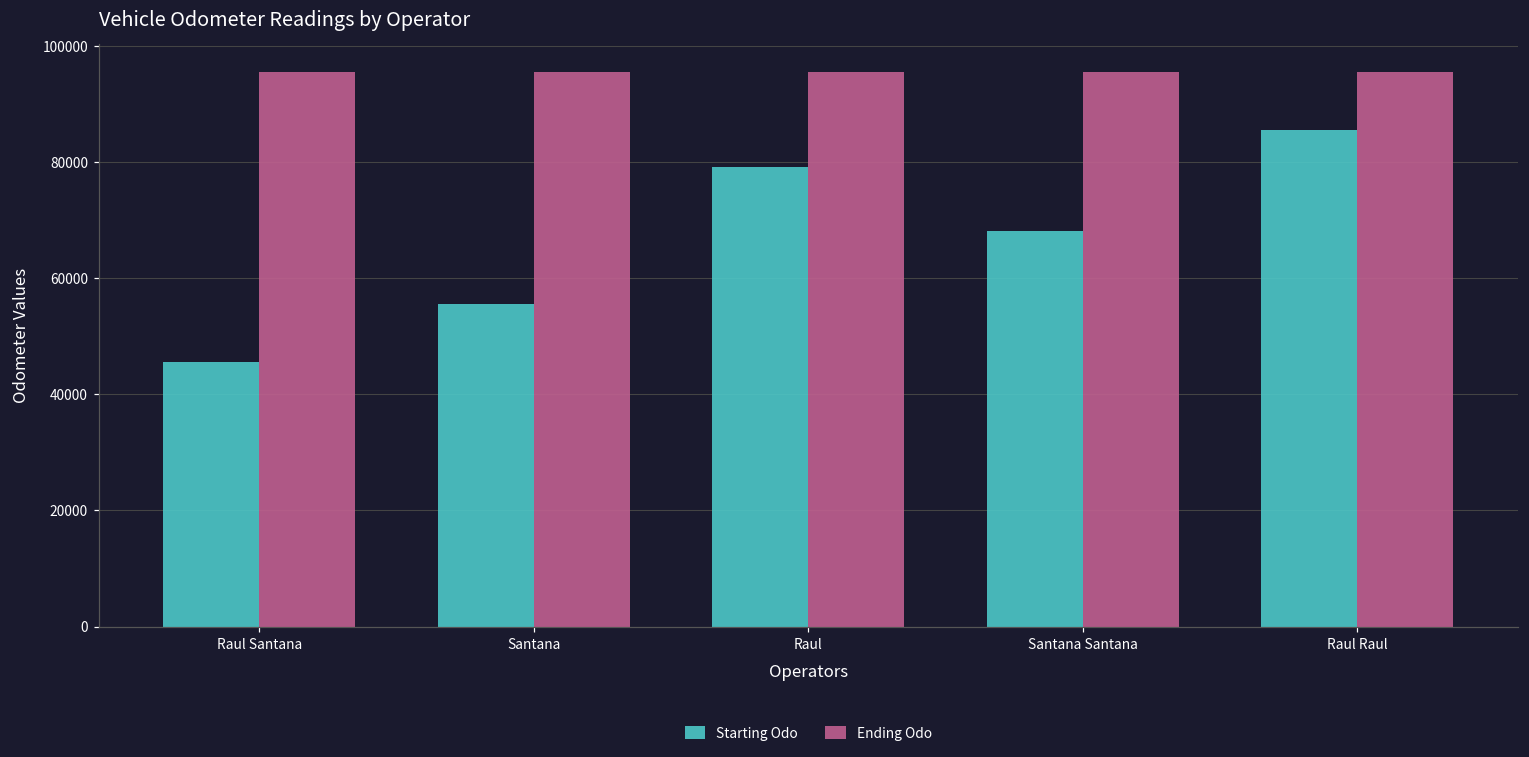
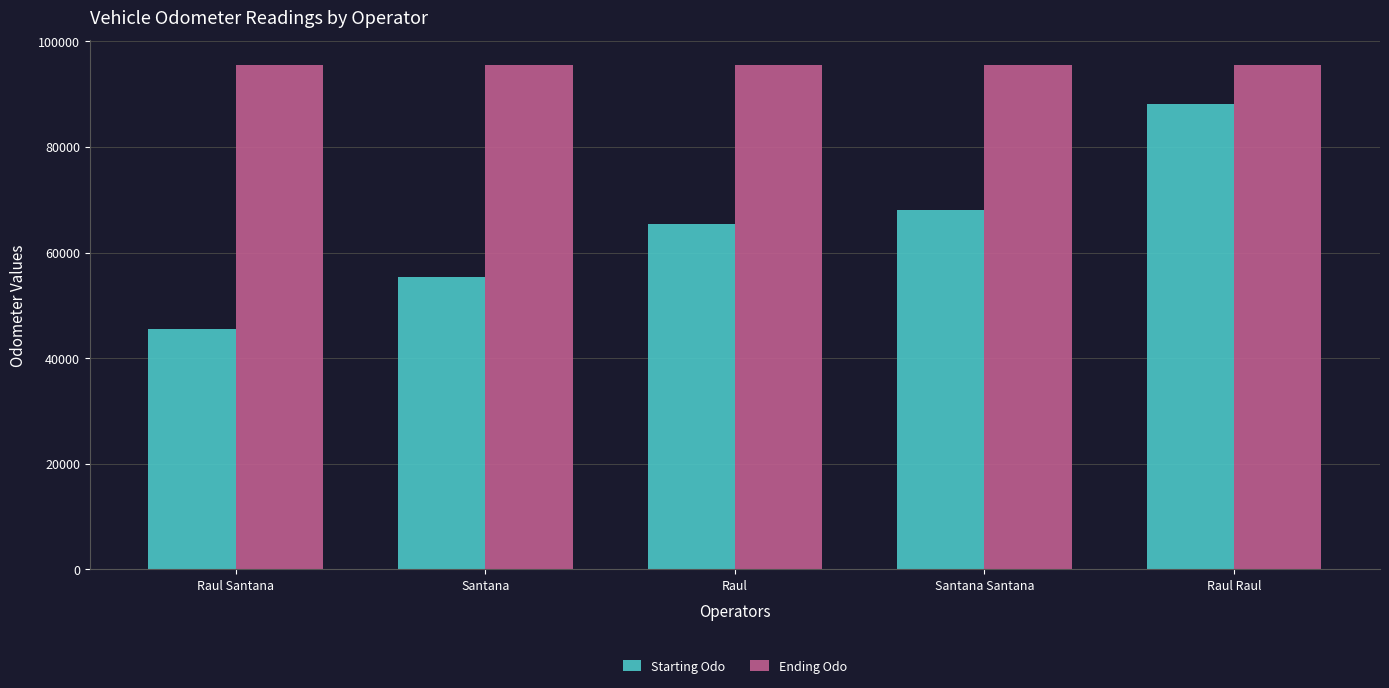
  {
    "Starting Odo": {
      "Raul Santana": 45000,
      "Santana": 55000,
-     "Raul": 79000,
+     "Raul": 65000,
      "Santana Santana": 68000,
-     "Raul Raul": 85000
+     "Raul Raul": 88000
    },
    "Ending Odo": {
      "Raul Santana": 95000,
      "Santana": 95000,
      "Raul": 95000,
      "Santana Santana": 95000,
      "Raul Raul": 95000
    }
  }
